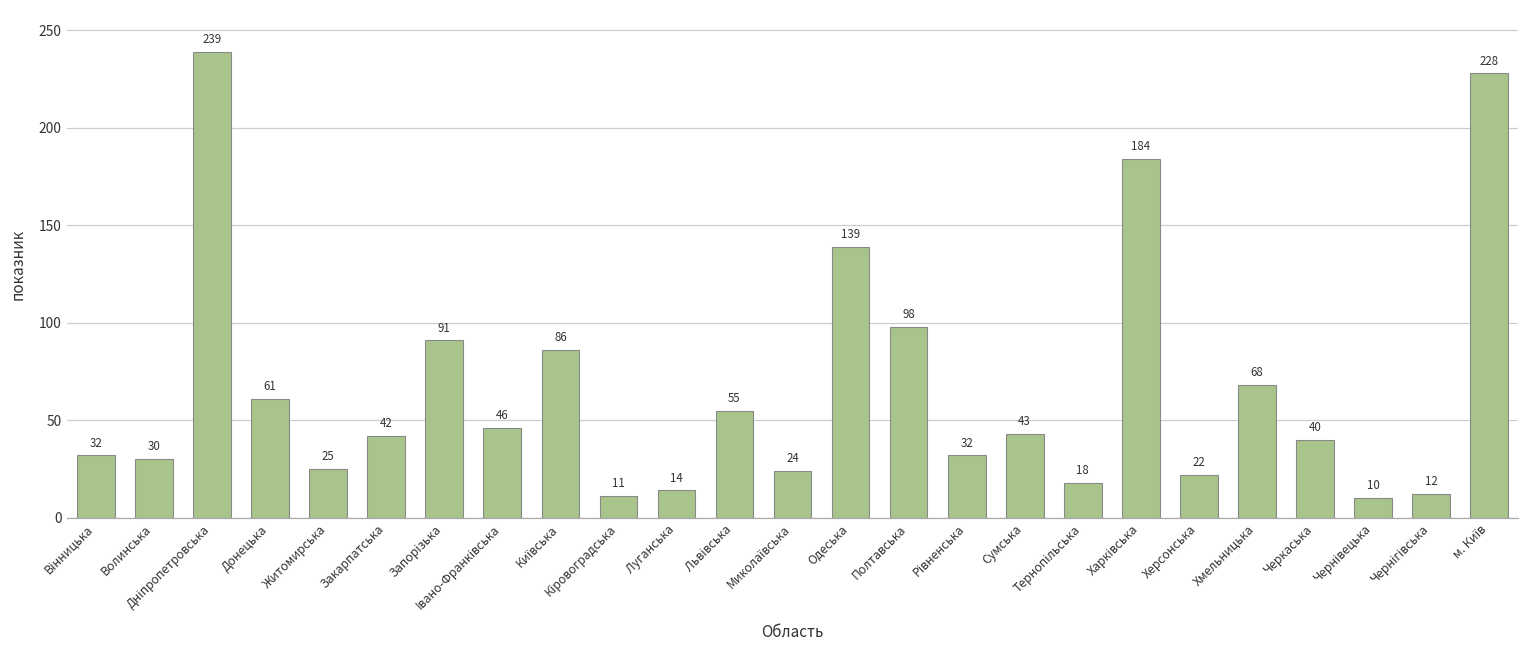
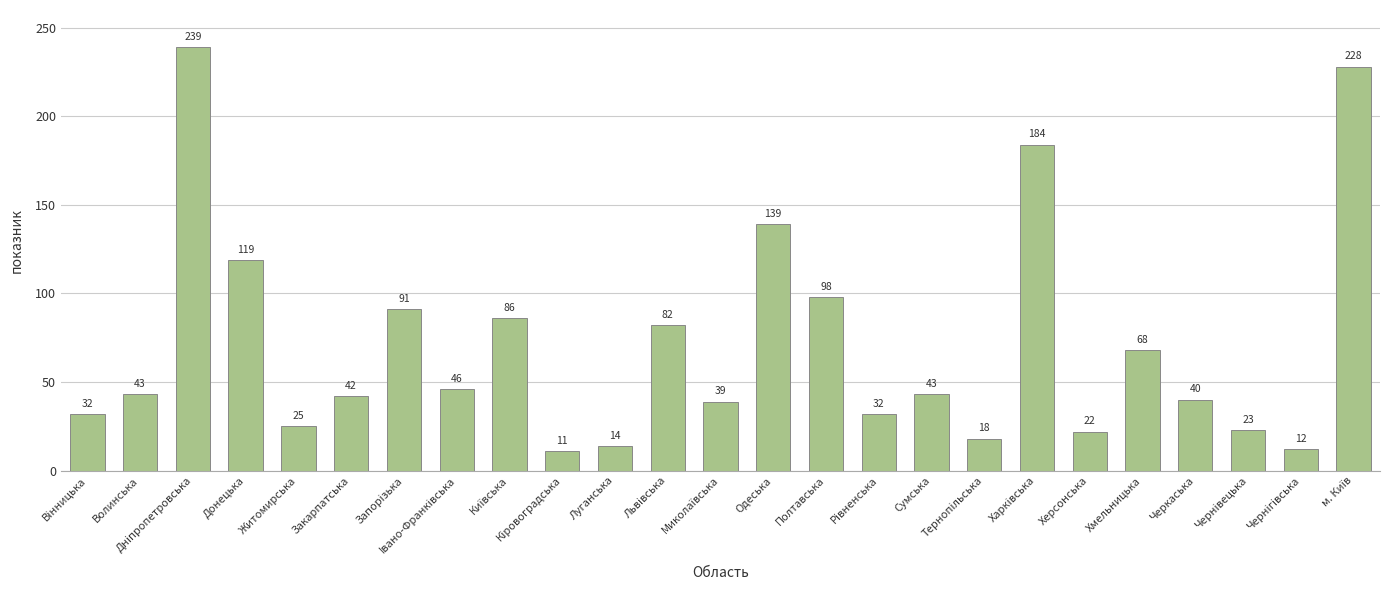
  {
    "Вінницька": 32,
-   "Волинська": 30,
+   "Волинська": 43,
    "Дніпропетровська": 239,
-   "Донецька": 61,
+   "Донецька": 119,
    "Житомирська": 25,
    "Закарпатська": 42,
    "Запорізька": 91,
    "Івано-Франківська": 46,
    "Київська": 86,
    "Кіровоградська": 11,
    "Луганська": 14,
-   "Львівська": 55,
-   "Миколаївська": 24,
+   "Львівська": 82,
+   "Миколаївська": 39,
    "Одеська": 139,
    "Полтавська": 98,
    "Рівненська": 32,
    "Сумська": 43,
    "Тернопільська": 18,
    "Харківська": 184,
    "Херсонська": 22,
    "Хмельницька": 68,
    "Черкаська": 40,
-   "Чернівецька": 10,
+   "Чернівецька": 23,
    "Чернігівська": 12,
    "м. Київ": 228
  }
